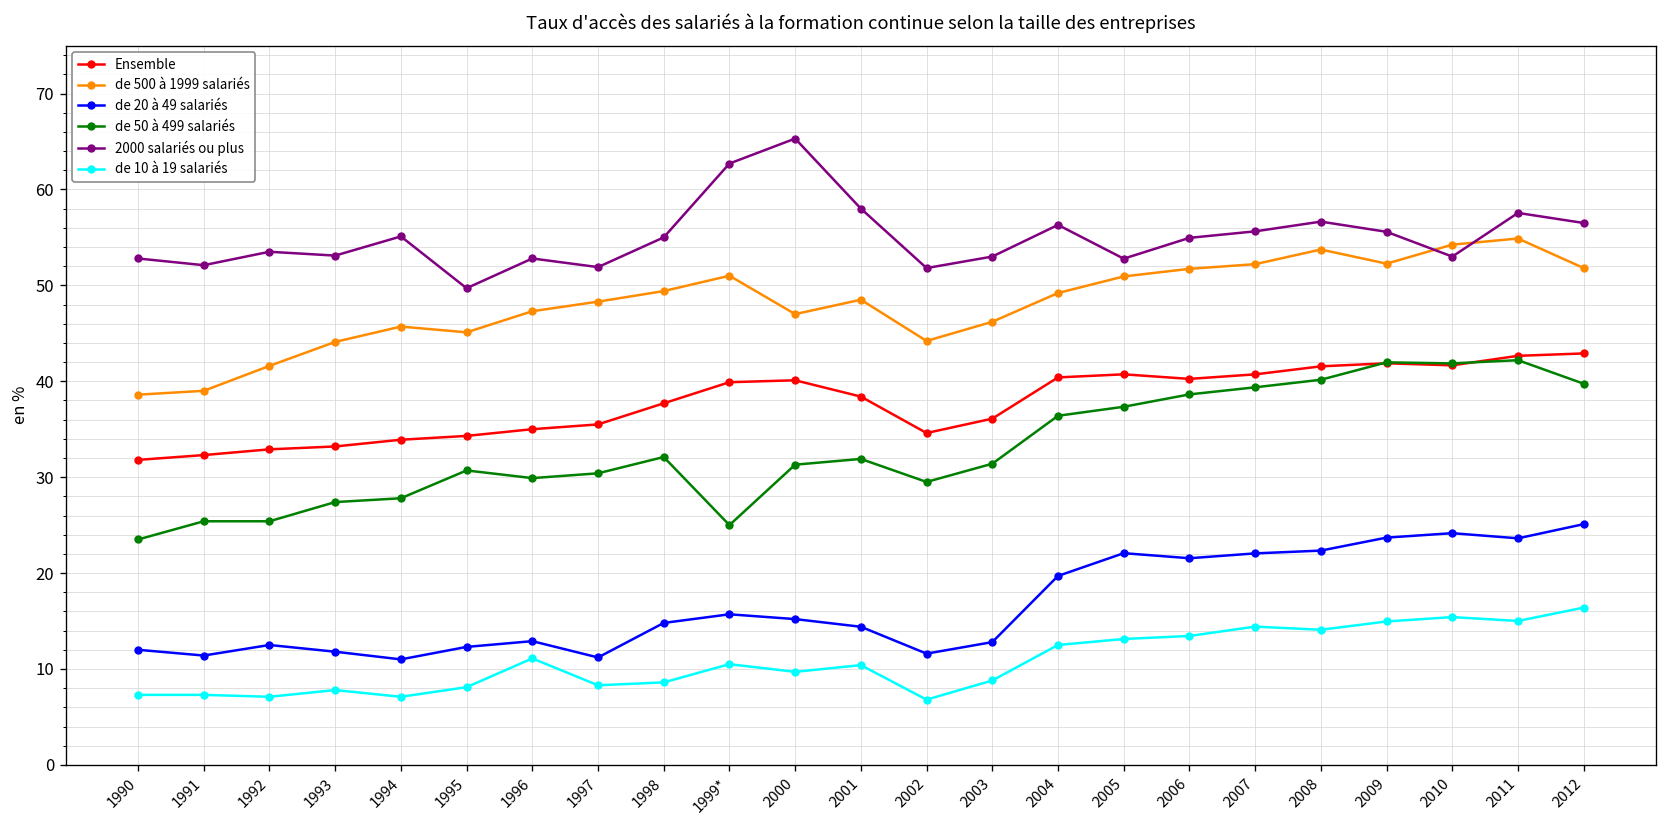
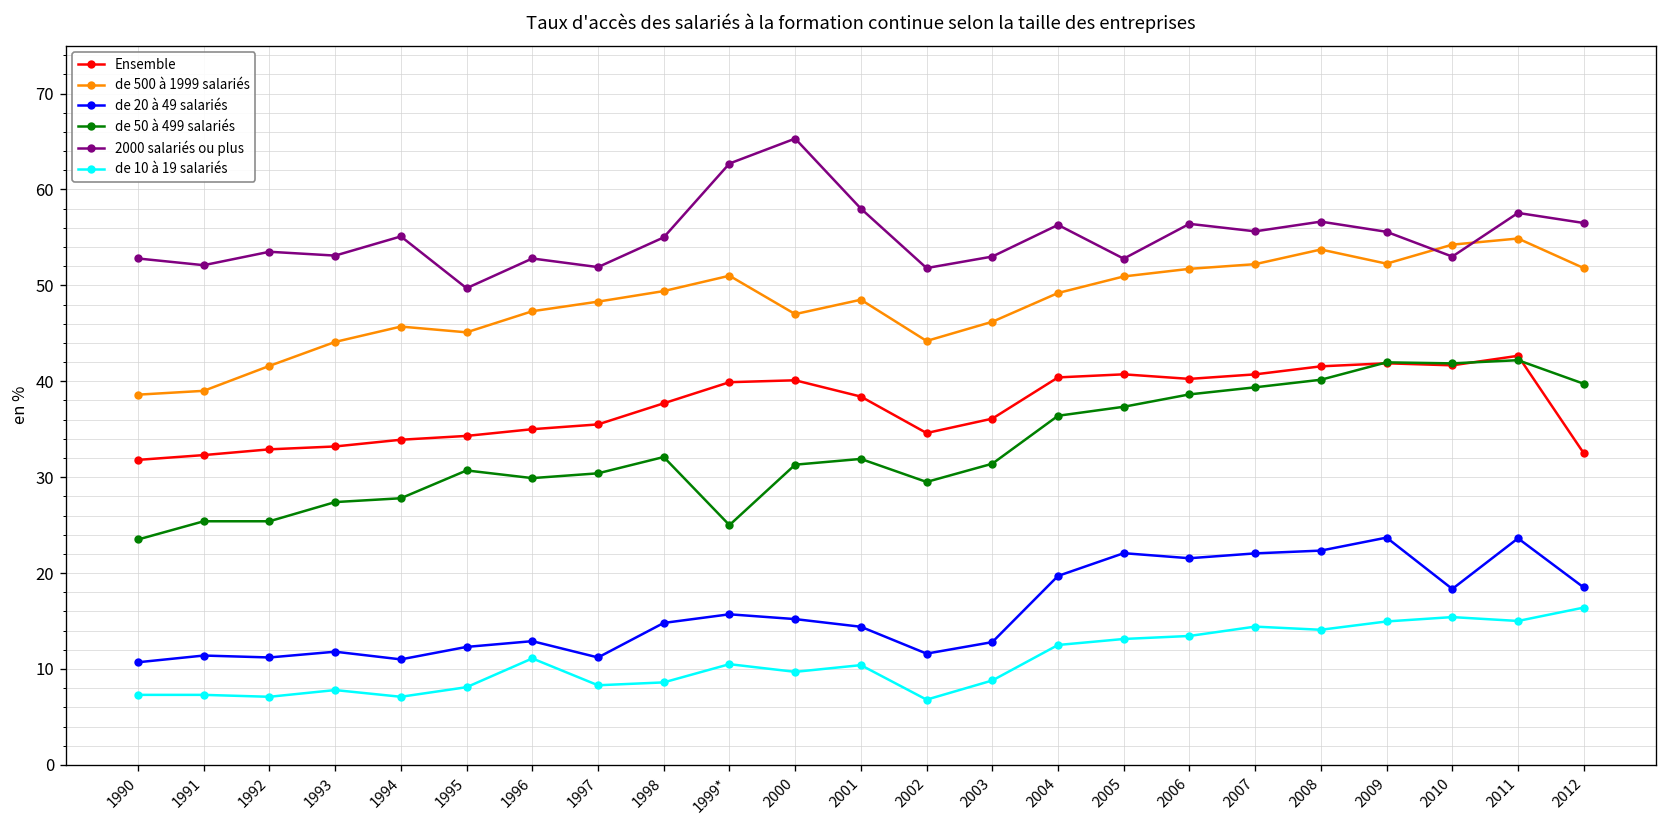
  {
    "Ensemble": {
      "1990": 32,
      "1991": 32,
      "1992": 33,
      "1993": 33,
      "1994": 34,
      "1995": 34,
      "1996": 35,
      "1997": 36,
      "1998": 38,
      "1999*": 40,
      "2000": 40,
      "2001": 38,
      "2002": 35,
      "2003": 36,
      "2004": 40,
      "2005": 41,
      "2006": 40,
      "2007": 41,
      "2008": 42,
      "2011": 43,
-     "2012": 43
+     "2012": 33
    },
    "de 500 à 1999 salariés": {
      "1990": 39,
      "1991": 39,
      "1992": 42,
      "1993": 44,
      "1994": 46,
      "1995": 45,
      "1996": 47,
      "1997": 48,
      "1998": 49,
      "1999*": 51,
      "2000": 47,
      "2001": 49,
      "2002": 44,
      "2003": 46,
      "2004": 49,
      "2005": 51,
      "2006": 52,
      "2007": 52,
      "2008": 54,
      "2009": 52,
      "2010": 54,
      "2011": 55,
      "2012": 52
    },
    "de 20 à 49 salariés": {
-     "1990": 12,
+     "1990": 11,
      "1991": 11,
-     "1992": 13,
+     "1992": 11,
      "1993": 12,
      "1994": 11,
      "1995": 12,
      "1996": 13,
      "1997": 11,
      "1998": 15,
      "1999*": 16,
      "2000": 15,
      "2001": 14,
      "2002": 12,
      "2003": 13,
      "2004": 20,
      "2005": 22,
      "2006": 22,
      "2007": 22,
      "2008": 22,
      "2009": 24,
-     "2010": 24,
+     "2010": 18,
      "2011": 24,
-     "2012": 25
+     "2012": 19
    },
    "de 50 à 499 salariés": {
      "1990": 24,
      "1991": 25,
      "1992": 25,
      "1993": 27,
      "1994": 28,
      "1995": 31,
      "1996": 30,
      "1997": 30,
      "1998": 32,
      "1999*": 25,
      "2000": 31,
      "2001": 32,
      "2002": 30,
      "2003": 31,
      "2004": 36,
      "2005": 37,
      "2006": 39,
      "2007": 39,
      "2008": 40,
      "2011": 42,
      "2012": 40
    },
    "2000 salariés ou plus": {
      "1990": 53,
      "1991": 52,
      "1992": 54,
      "1993": 53,
      "1994": 55,
      "1995": 50,
      "1996": 53,
      "1997": 52,
      "1998": 55,
      "1999*": 63,
      "2000": 65,
      "2001": 58,
      "2002": 52,
      "2003": 53,
      "2004": 56,
      "2005": 53,
-     "2006": 55,
+     "2006": 56,
      "2007": 56,
      "2008": 57,
      "2009": 56,
      "2010": 53,
      "2011": 58,
      "2012": 57
    },
    "de 10 à 19 salariés": {
      "1990": 7,
      "1991": 7,
      "1992": 7,
      "1993": 8,
      "1994": 7,
      "1995": 8,
      "1996": 11,
      "1997": 8,
      "1998": 9,
      "1999*": 11,
      "2000": 10,
      "2001": 10,
      "2002": 7,
      "2003": 9,
      "2004": 13,
      "2005": 13,
      "2006": 13,
      "2007": 14,
      "2008": 14,
      "2009": 15,
      "2010": 15,
      "2011": 15,
      "2012": 16
    }
  }
